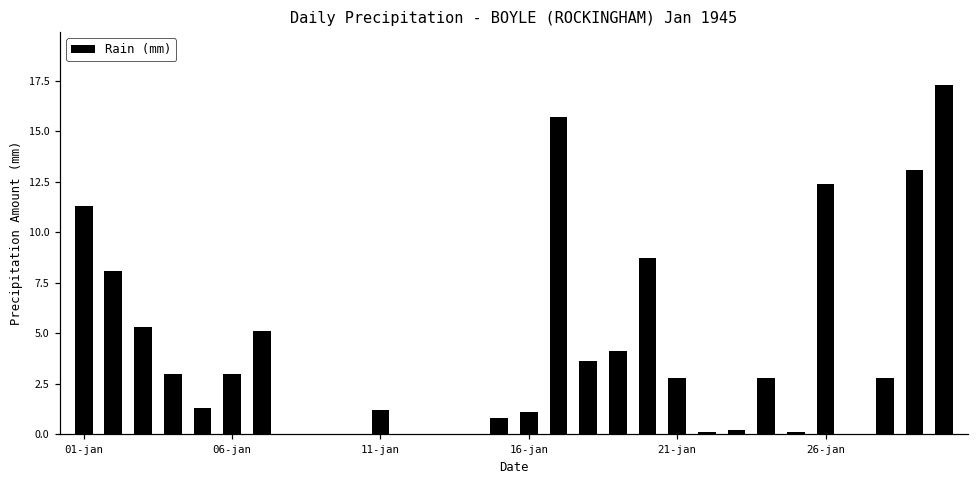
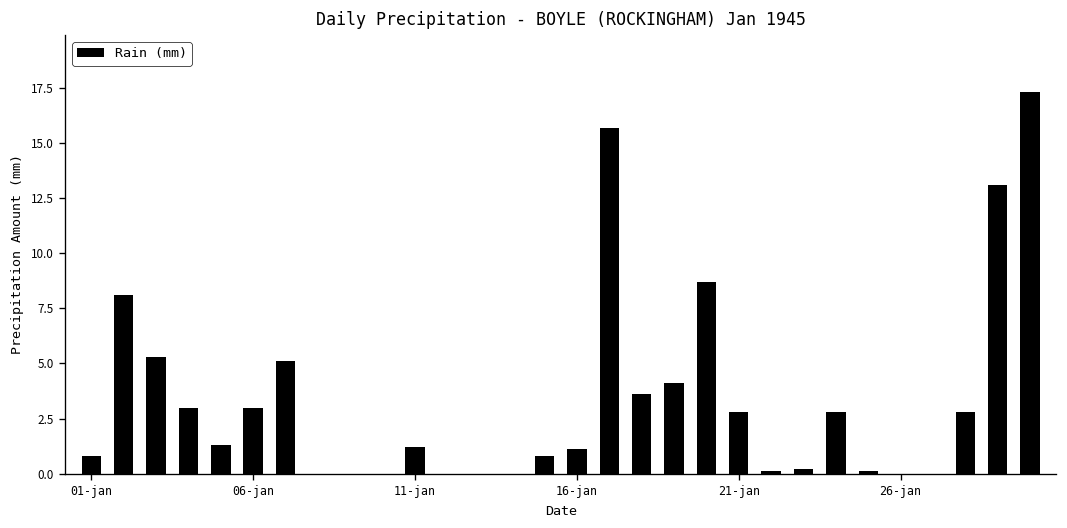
  {
-   "01-jan": 11.3,
+   "01-jan": 0.8,
    "06-jan": 3.0,
    "11-jan": 1.2,
    "16-jan": 1.1,
    "21-jan": 2.8,
-   "26-jan": 12.4
+   "26-jan": 0.0
  }
